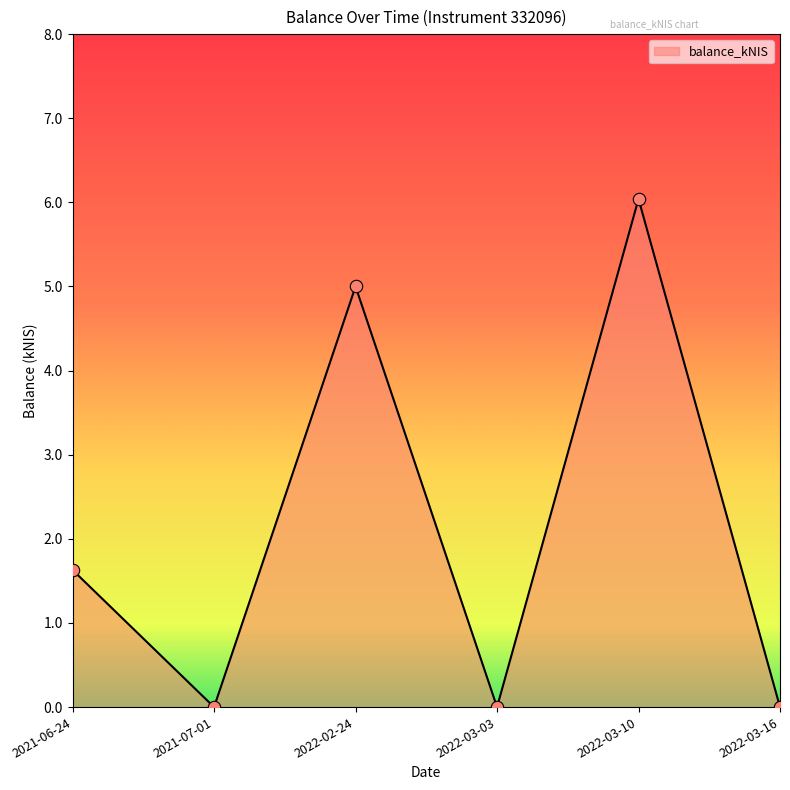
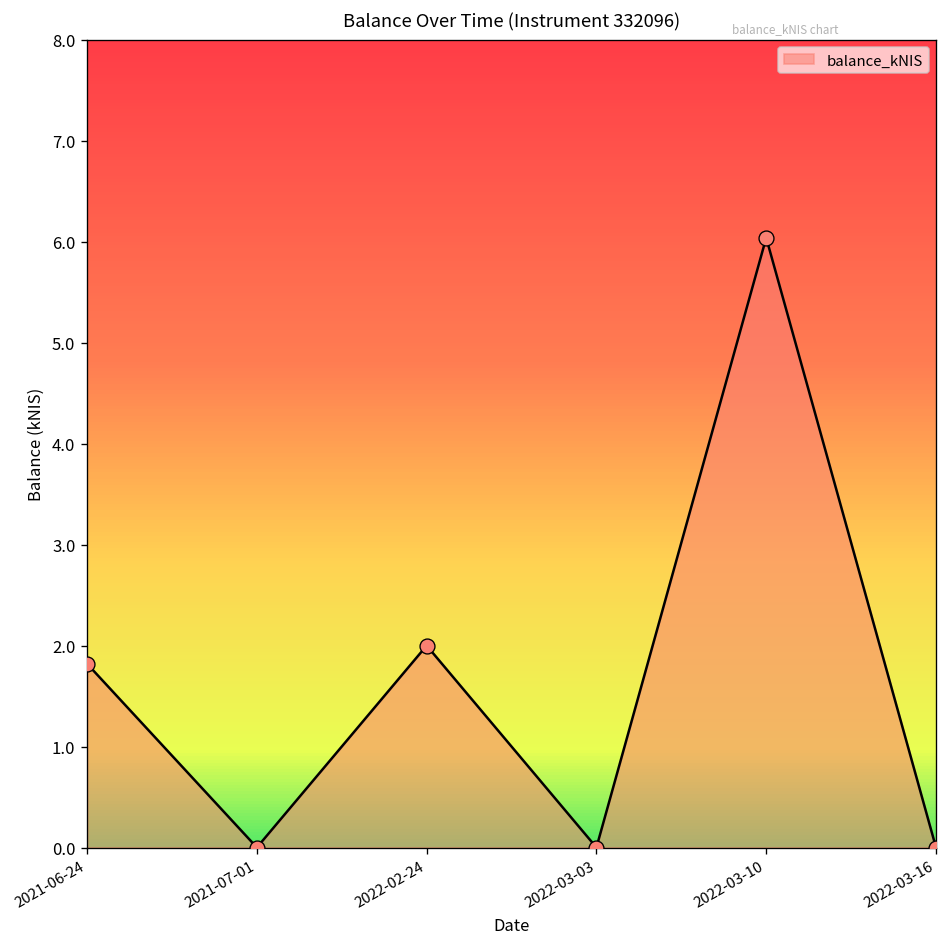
  {
-   "2021-06-24": 1.6,
+   "2021-06-24": 1.8,
    "2021-07-01": 0.0,
-   "2022-02-24": 5,
+   "2022-02-24": 2,
    "2022-03-03": 0.0,
    "2022-03-10": 6.0,
    "2022-03-16": 0.0
  }
